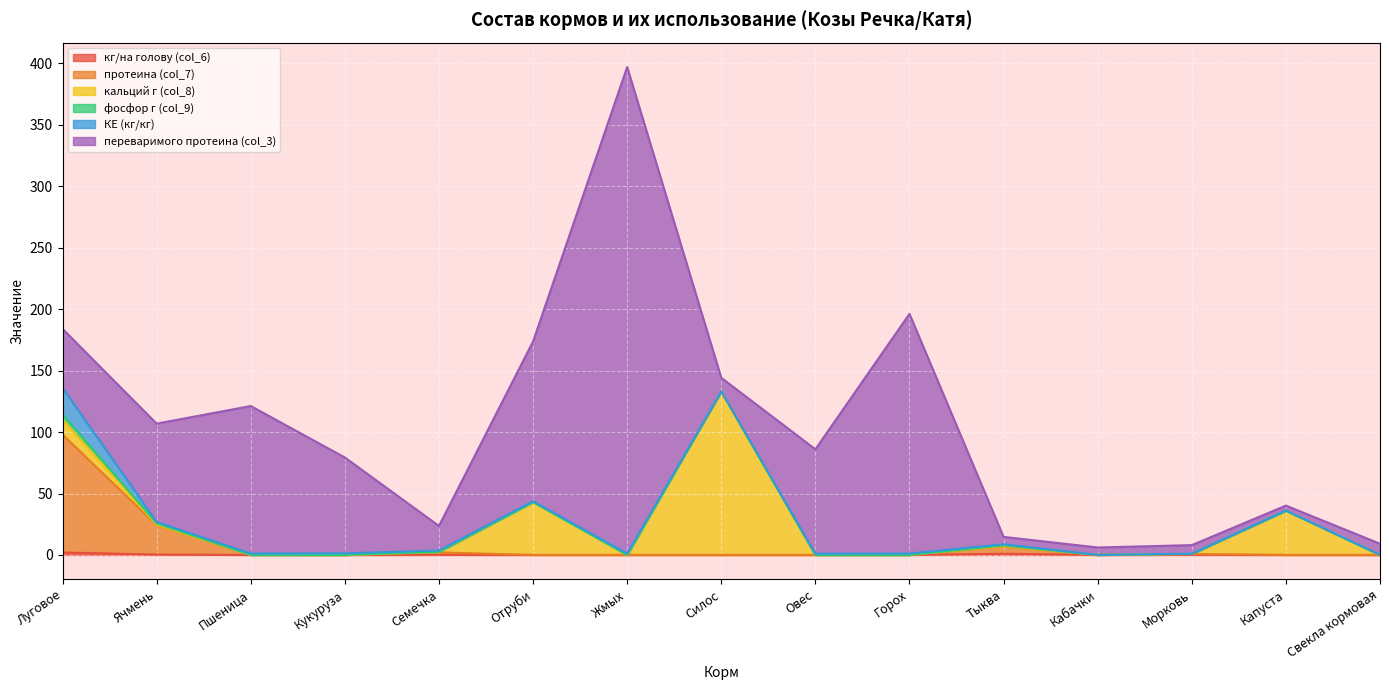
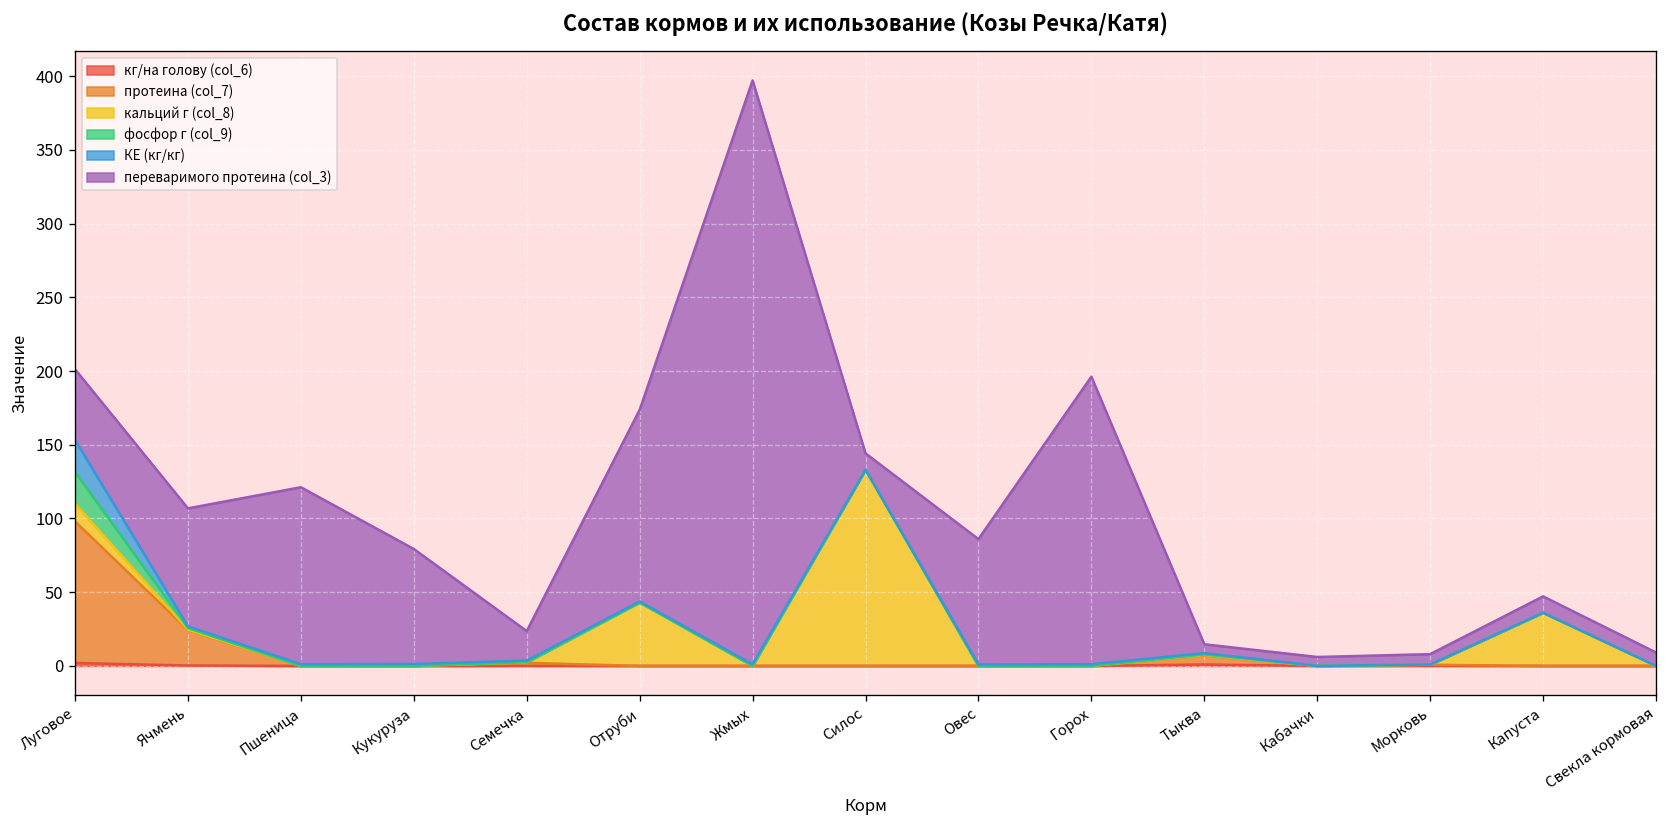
  {
    "кальций г (col_8)": {
      "Луговое": 12
    },
    "фосфор г (col_9)": {
-     "Луговое": 4
+     "Луговое": 21
    },
    "КЕ (кг/кг)": {
      "Луговое": 22
    },
    "переваримого протеина (col_3)": {
      "Луговое": 48,
      "Ячмень": 80,
      "Пшеница": 120,
      "Кукуруза": 78,
      "Семечка": 20,
      "Отруби": 130,
      "Жмых": 396,
      "Силос": 11,
      "Овес": 85,
      "Горох": 195,
      "Тыква": 6,
      "Кабачки": 6,
      "Морковь": 7,
-     "Капуста": 4,
+     "Капуста": 11,
      "Свекла кормовая": 9
    }
  }
